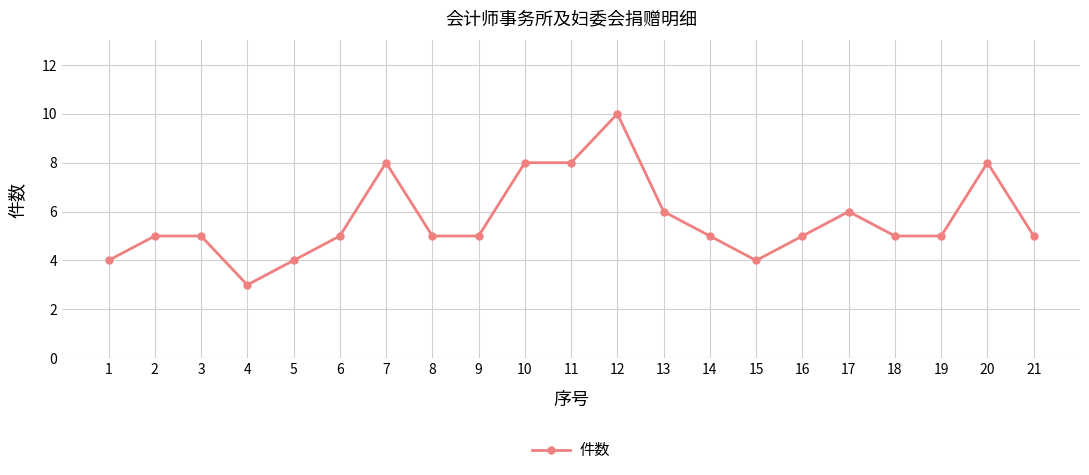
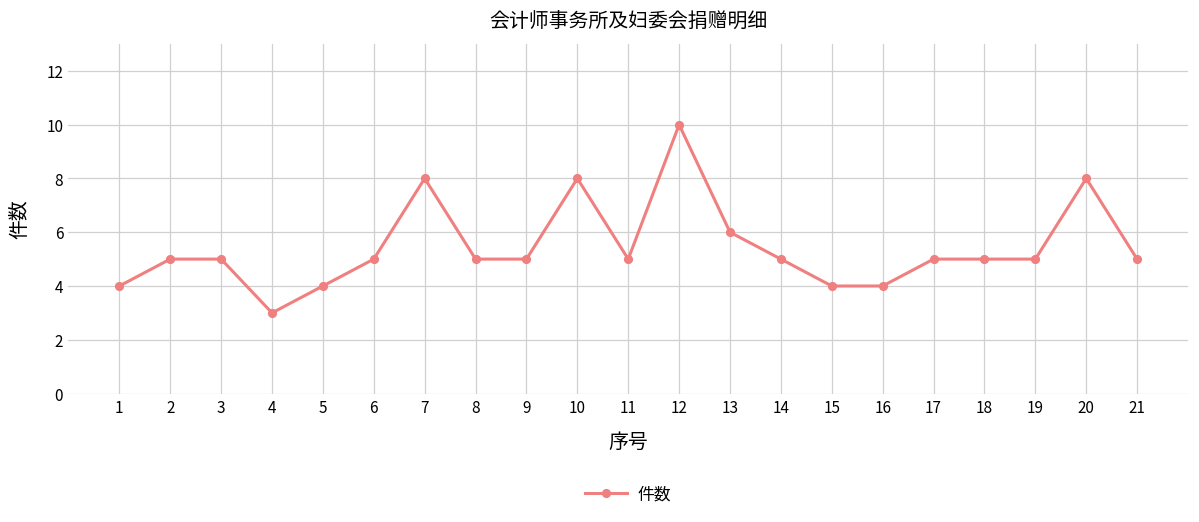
  {
    "1": 4,
    "2": 5,
    "3": 5,
    "4": 3,
    "5": 4,
    "6": 5,
    "7": 8,
    "8": 5,
    "9": 5,
    "10": 8,
-   "11": 8,
+   "11": 5,
    "12": 10,
    "13": 6,
    "14": 5,
    "15": 4,
-   "16": 5,
-   "17": 6,
+   "16": 4,
+   "17": 5,
    "18": 5,
    "19": 5,
    "20": 8,
    "21": 5
  }
